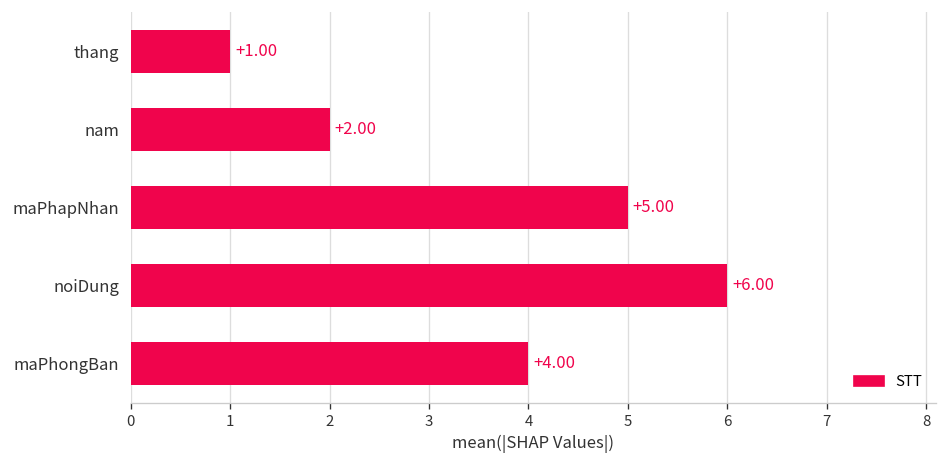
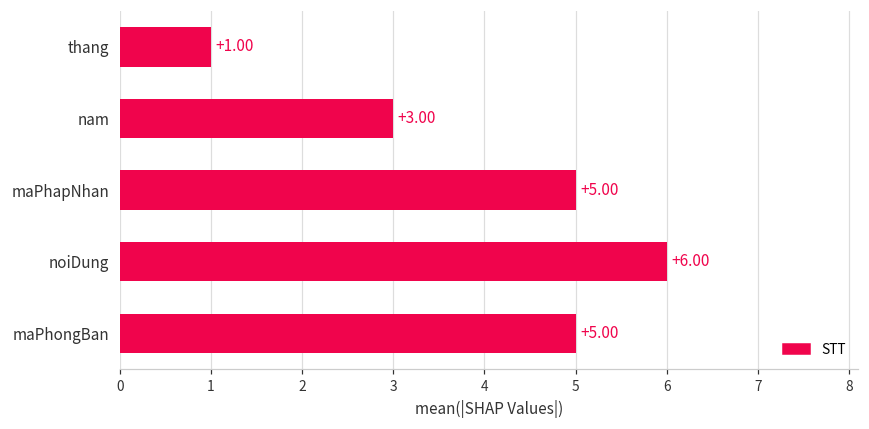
  {
    "thang": "+1.00",
-   "nam": "+2.00",
+   "nam": "+3.00",
    "maPhapNhan": "+5.00",
    "noiDung": "+6.00",
-   "maPhongBan": "+4.00"
+   "maPhongBan": "+5.00"
  }
